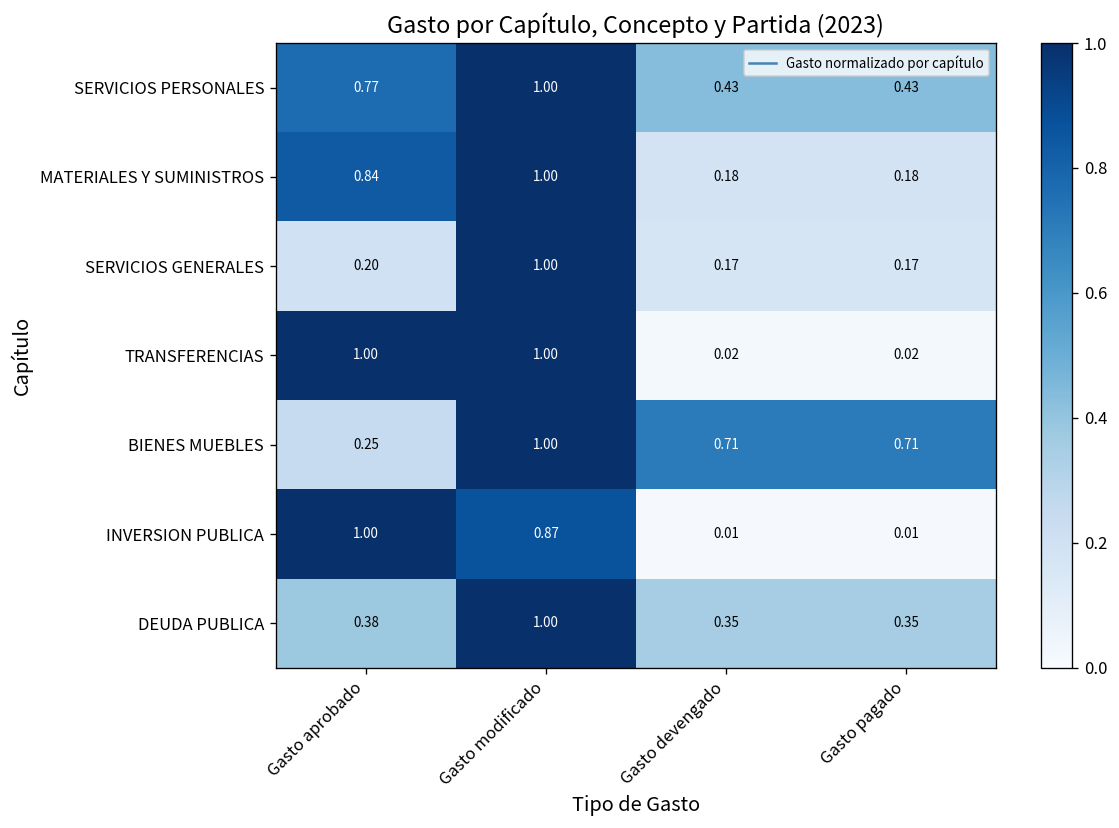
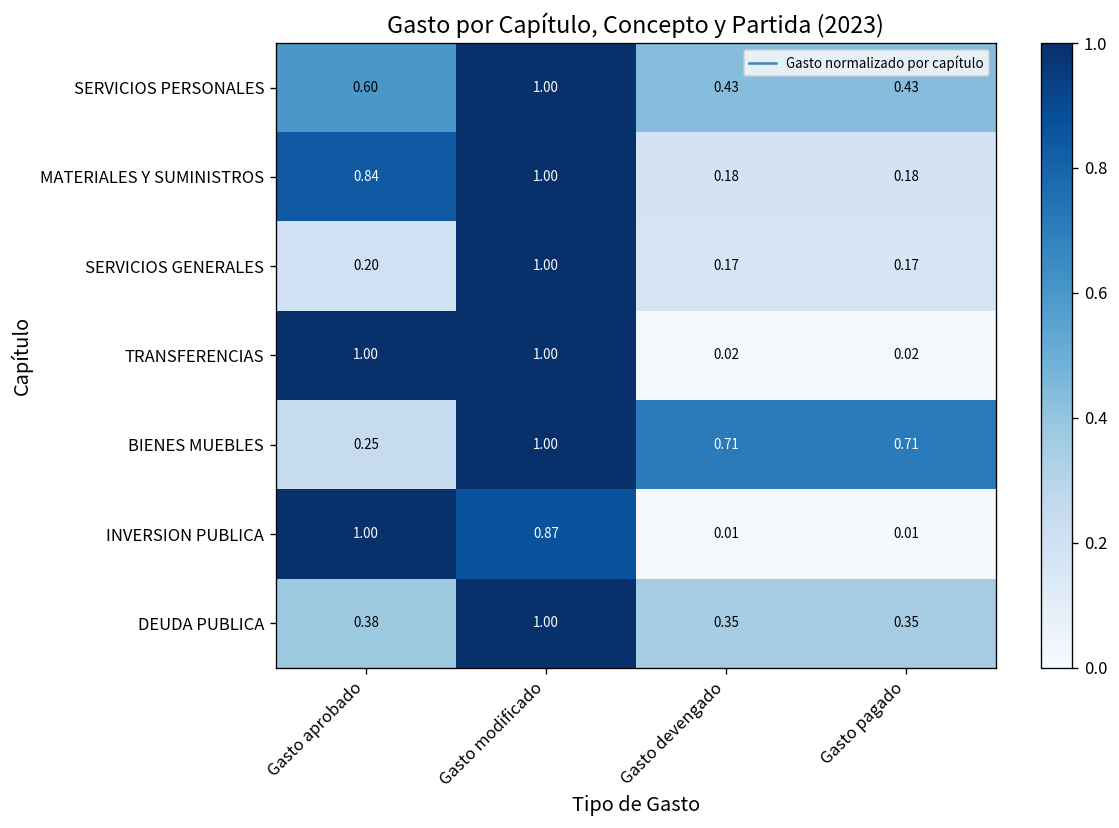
  {
    "SERVICIOS PERSONALES": {
-     "Gasto aprobado": 0.77,
+     "Gasto aprobado": 0.60,
      "Gasto modificado": 1.00,
      "Gasto devengado": 0.43,
      "Gasto pagado": 0.43
    },
    "MATERIALES Y SUMINISTROS": {
      "Gasto aprobado": 0.84,
      "Gasto modificado": 1.00,
      "Gasto devengado": 0.18,
      "Gasto pagado": 0.18
    },
    "SERVICIOS GENERALES": {
      "Gasto aprobado": 0.20,
      "Gasto modificado": 1.00,
      "Gasto devengado": 0.17,
      "Gasto pagado": 0.17
    },
    "TRANSFERENCIAS": {
      "Gasto aprobado": 1.00,
      "Gasto modificado": 1.00,
      "Gasto devengado": 0.02,
      "Gasto pagado": 0.02
    },
    "BIENES MUEBLES": {
      "Gasto aprobado": 0.25,
      "Gasto modificado": 1.00,
      "Gasto devengado": 0.71,
      "Gasto pagado": 0.71
    },
    "INVERSION PUBLICA": {
      "Gasto aprobado": 1.00,
      "Gasto modificado": 0.87,
      "Gasto devengado": 0.01,
      "Gasto pagado": 0.01
    },
    "DEUDA PUBLICA": {
      "Gasto aprobado": 0.38,
      "Gasto modificado": 1.00,
      "Gasto devengado": 0.35,
      "Gasto pagado": 0.35
    }
  }
